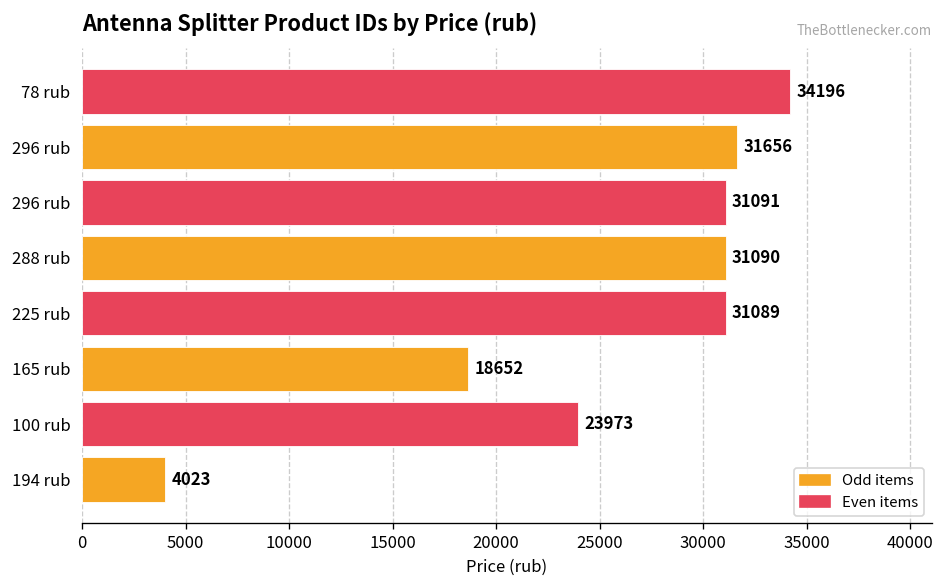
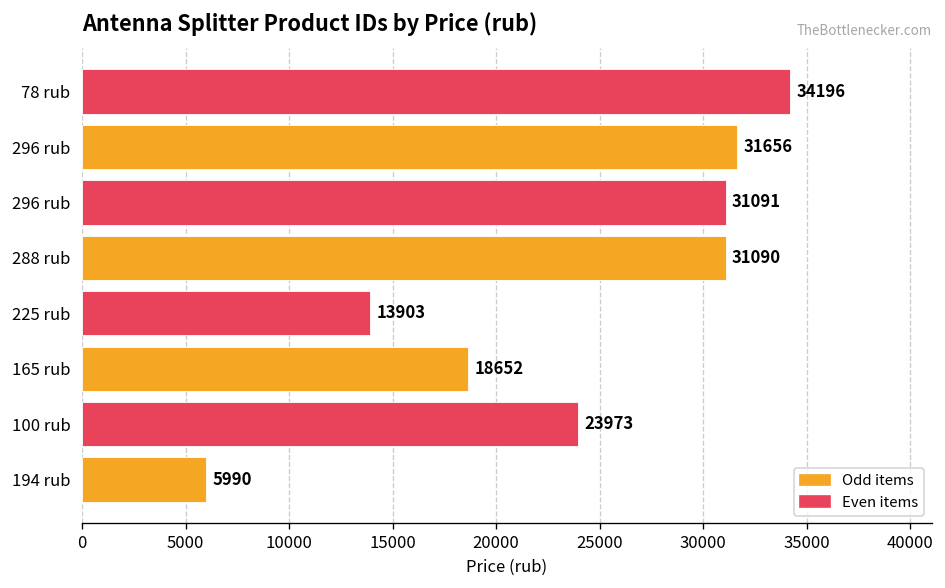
  {
    "78 rub": 34196,
    "288 rub": 31090,
-   "225 rub": 31089,
+   "225 rub": 13903,
    "165 rub": 18652,
    "100 rub": 23973,
-   "194 rub": 4023
+   "194 rub": 5990
  }
